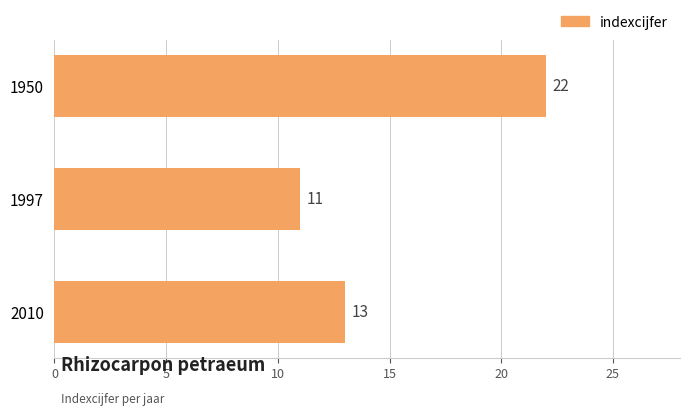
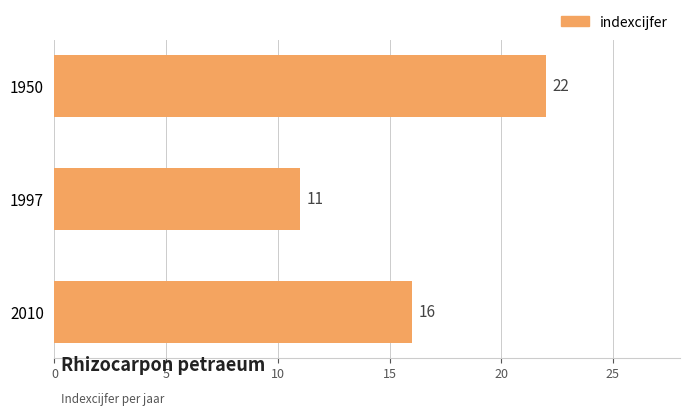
  {
    "1950": 22,
    "1997": 11,
-   "2010": 13
+   "2010": 16
  }
